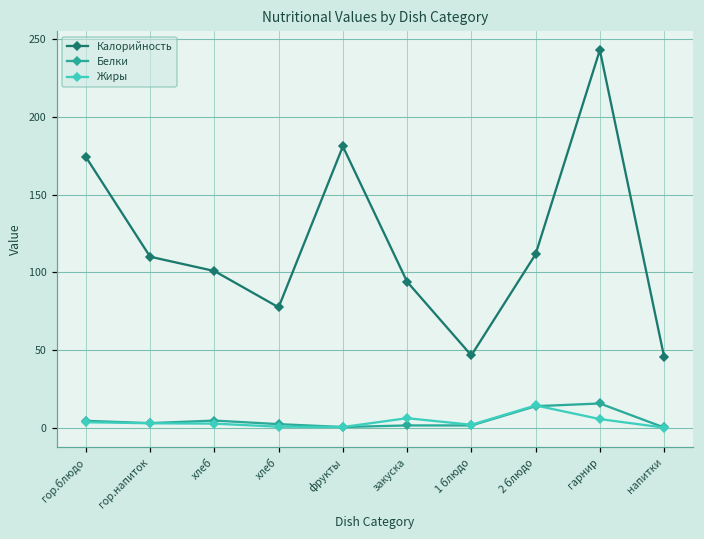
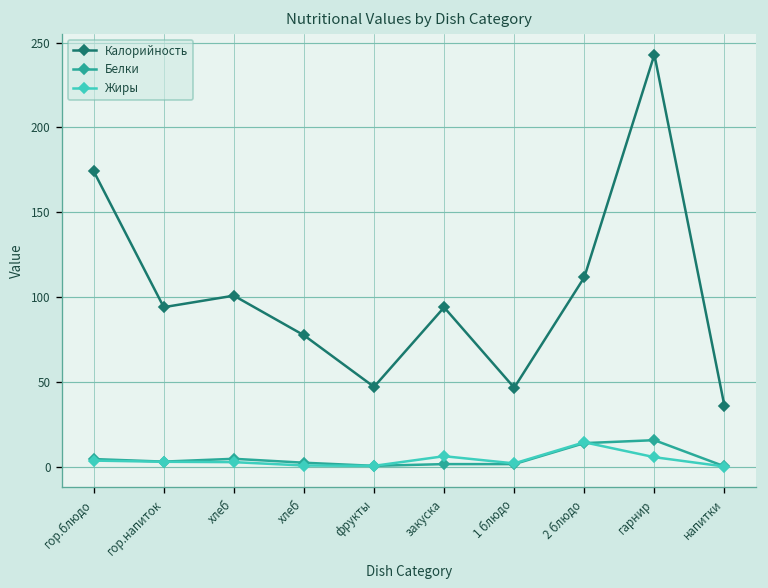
  {
    "Калорийность": {
      "гор.блюдо": 174,
-     "гор.напиток": 110,
-     "фрукты": 181,
+     "гор.напиток": 94,
+     "фрукты": 47,
      "закуска": 94,
      "1 блюдо": 47,
      "2 блюдо": 112,
      "гарнир": 243,
-     "напитки": 46
+     "напитки": 36
    }
  }
